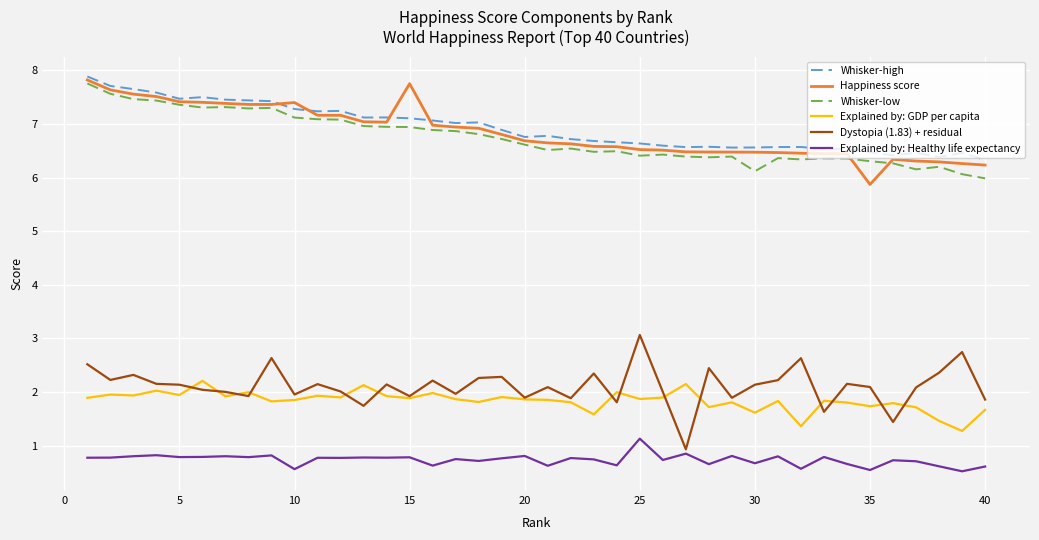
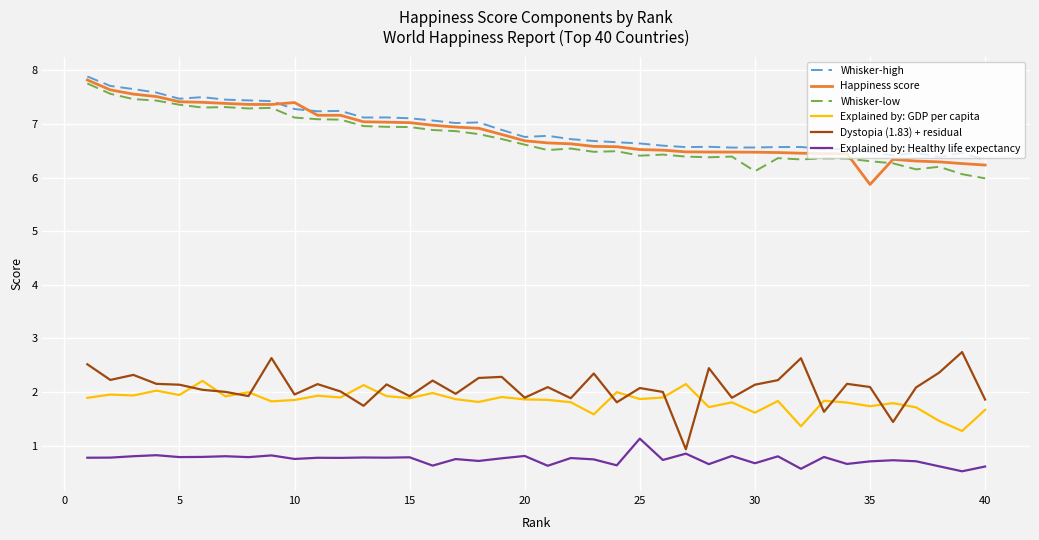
  {
    "Whisker-high": {
      "5": 7.5,
      "10": 7.3,
      "15": 7.1,
      "20": 6.8,
      "25": 6.6,
      "30": 6.6,
      "40": 6.3
    },
    "Happiness score": {
      "5": 7.4,
      "10": 7.4,
-     "15": 7.8,
+     "15": 7.0,
      "20": 6.7,
      "25": 6.5,
      "30": 6.5,
      "35": 5.9,
      "40": 6.2
    },
    "Whisker-low": {
      "5": 7.4,
      "10": 7.1,
      "15": 6.9,
      "20": 6.6,
      "25": 6.4,
      "30": 6.1,
      "35": 6.3,
      "40": 6.0
    },
    "Explained by: GDP per capita": {
      "5": 1.9,
      "10": 1.9,
      "25": 1.9,
      "30": 1.6,
      "35": 1.7,
      "40": 1.7
    },
    "Dystopia (1.83) + residual": {
      "5": 2.1,
      "10": 2.0,
-     "25": 3.1,
+     "25": 2.1,
      "30": 2.1,
      "35": 2.1,
      "40": 1.9
    },
    "Explained by: Healthy life expectancy": {
      "5": 0.8,
-     "10": 0.6,
+     "10": 0.8,
      "15": 0.8,
      "20": 0.8,
      "25": 1.1,
      "30": 0.7,
-     "35": 0.5,
+     "35": 0.7,
      "40": 0.6
    }
  }
